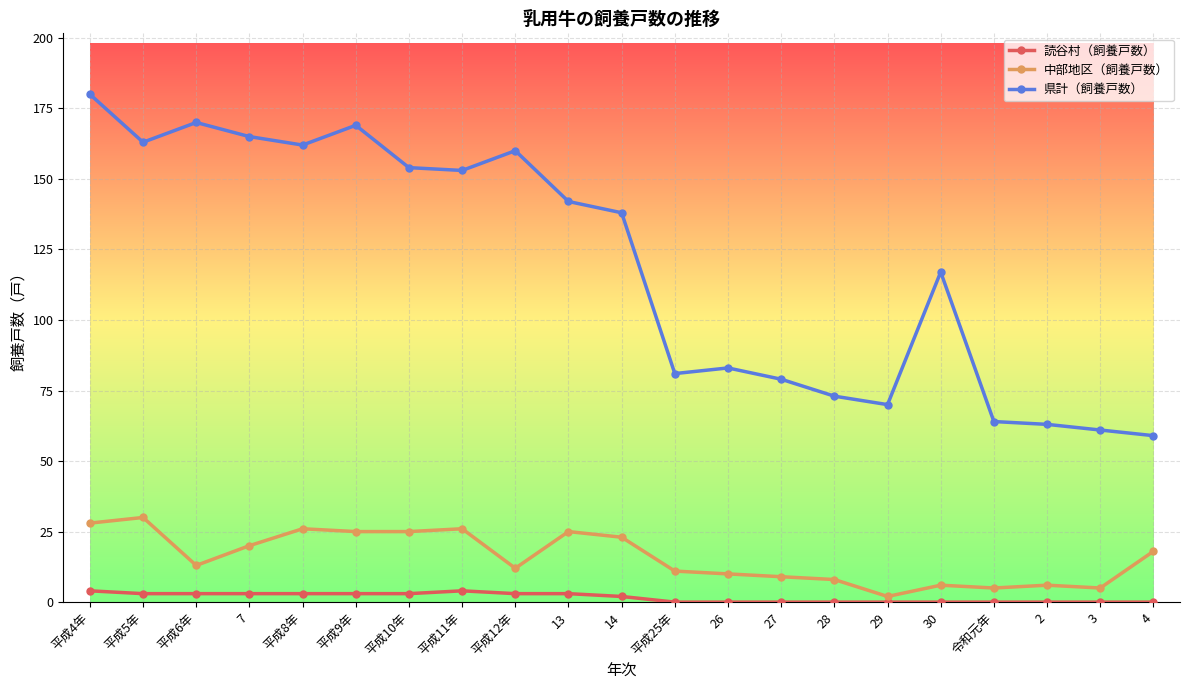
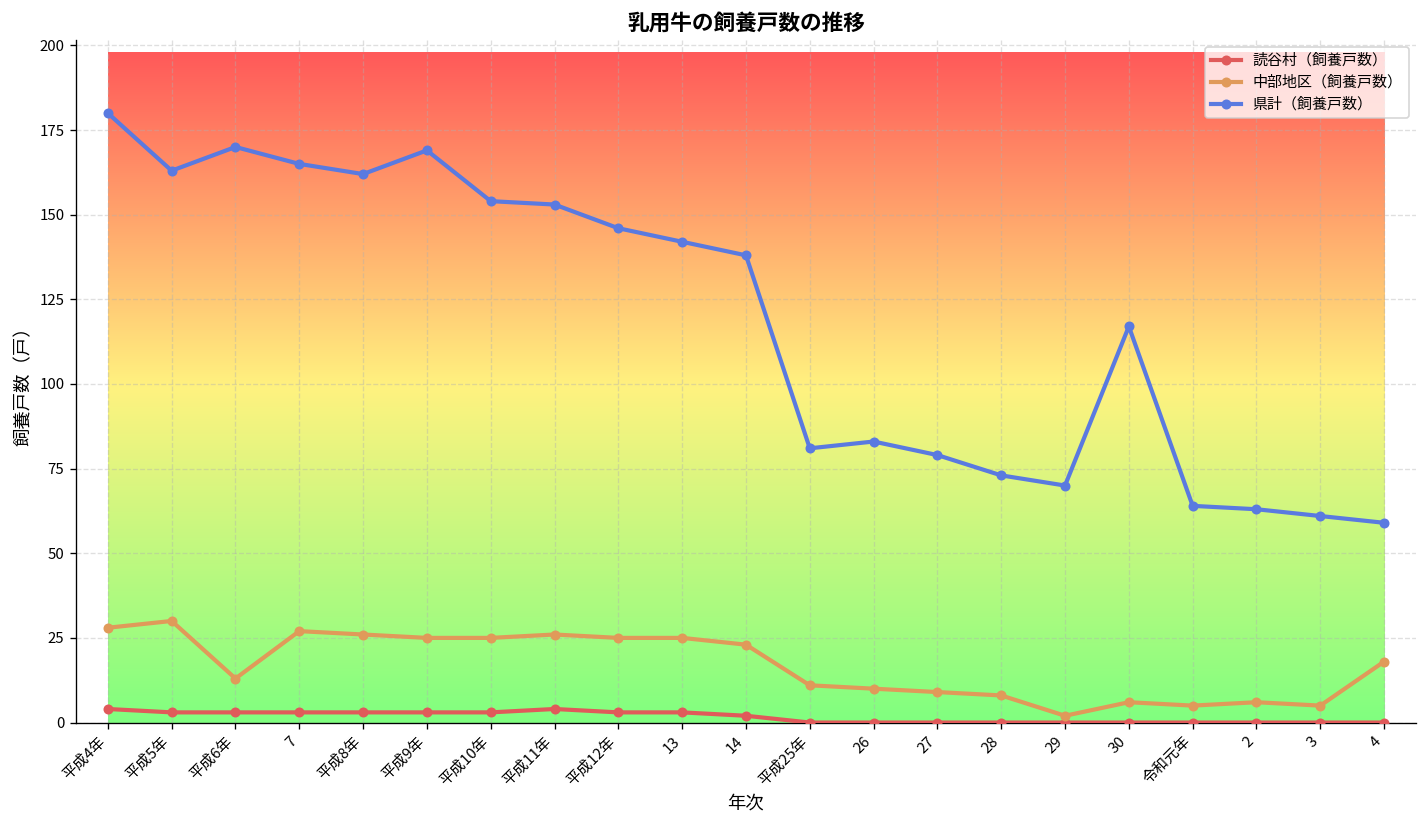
  {
    "読谷村（飼養戸数）": {
      "平成4年": 4,
      "平成5年": 3,
      "平成6年": 3,
      "7": 3,
      "平成8年": 3,
      "平成9年": 3,
      "平成10年": 3,
      "平成11年": 4,
      "平成12年": 3,
      "13": 3,
      "14": 2,
      "平成25年": 0,
      "26": 0,
      "27": 0,
      "28": 0,
      "29": 0,
      "30": 0,
      "令和元年": 0,
      "2": 0,
      "3": 0,
      "4": 0
    },
    "中部地区（飼養戸数）": {
      "平成4年": 28,
      "平成5年": 30,
      "平成6年": 13,
-     "7": 20,
+     "7": 27,
      "平成8年": 26,
      "平成9年": 25,
      "平成10年": 25,
      "平成11年": 26,
-     "平成12年": 12,
+     "平成12年": 25,
      "13": 25,
      "14": 23,
      "平成25年": 11,
      "26": 10,
      "27": 9,
      "28": 8,
      "29": 2,
      "30": 6,
      "令和元年": 5,
      "2": 6,
      "3": 5,
      "4": 18
    },
    "県計（飼養戸数）": {
      "平成4年": 180,
      "平成5年": 163,
      "平成6年": 170,
      "7": 165,
      "平成8年": 162,
      "平成9年": 169,
      "平成10年": 154,
      "平成11年": 153,
-     "平成12年": 160,
+     "平成12年": 146,
      "13": 142,
      "14": 138,
      "平成25年": 81,
      "26": 83,
      "27": 79,
      "28": 73,
      "29": 70,
      "30": 117,
      "令和元年": 64,
      "2": 63,
      "3": 61,
      "4": 59
    }
  }
